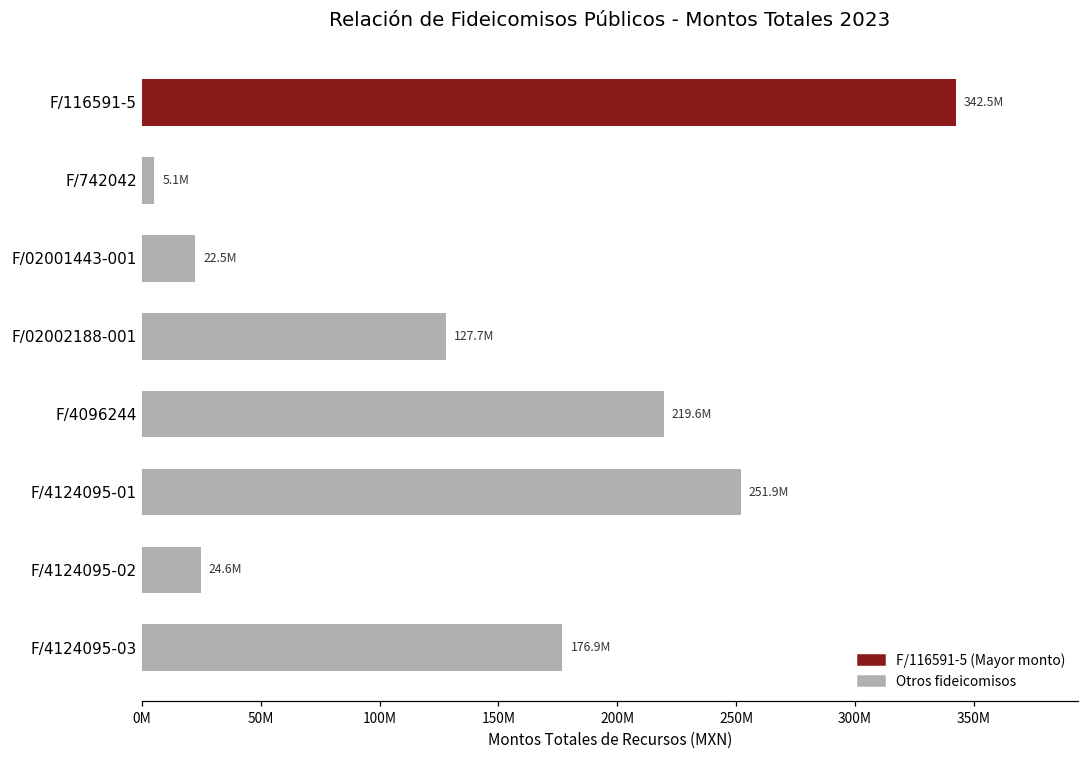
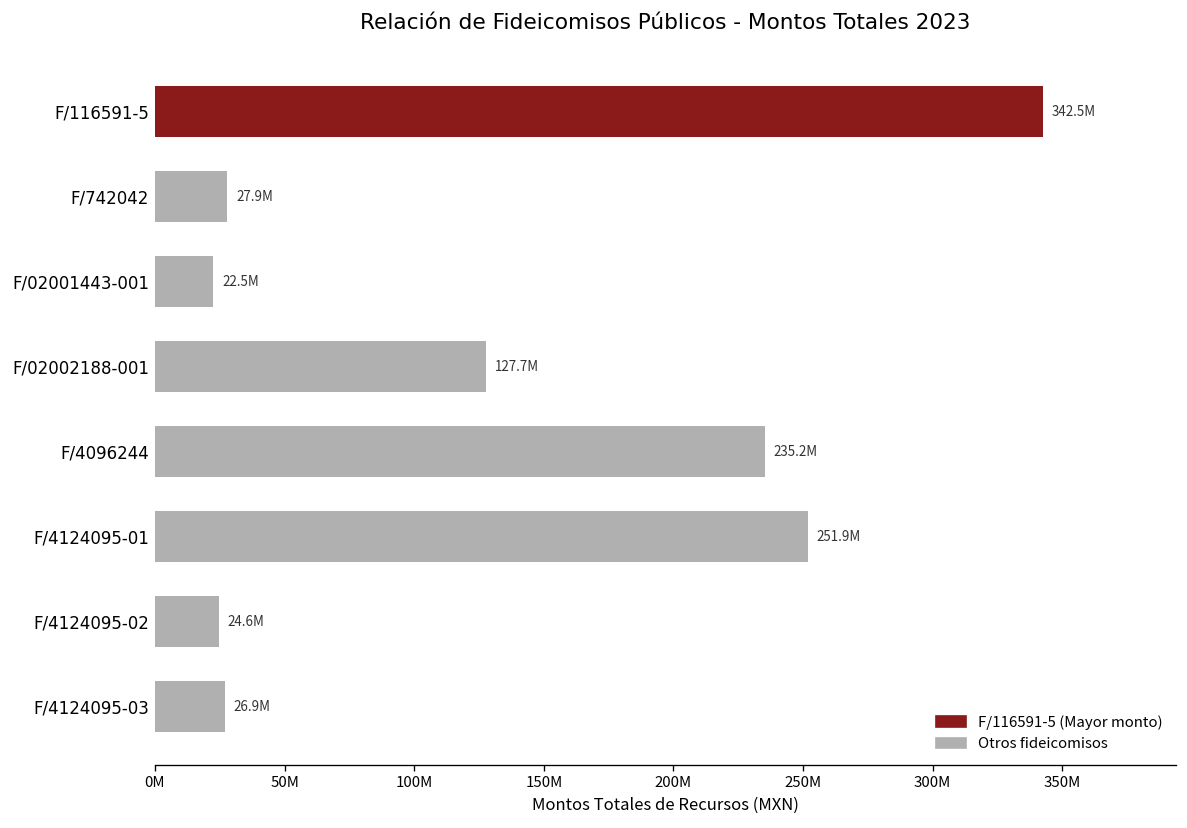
  {
    "F/116591-5": "342.5M",
-   "F/742042": "5.1M",
+   "F/742042": "27.9M",
    "F/02001443-001": "22.5M",
    "F/02002188-001": "127.7M",
-   "F/4096244": "219.6M",
+   "F/4096244": "235.2M",
    "F/4124095-01": "251.9M",
    "F/4124095-02": "24.6M",
-   "F/4124095-03": "176.9M"
+   "F/4124095-03": "26.9M"
  }
